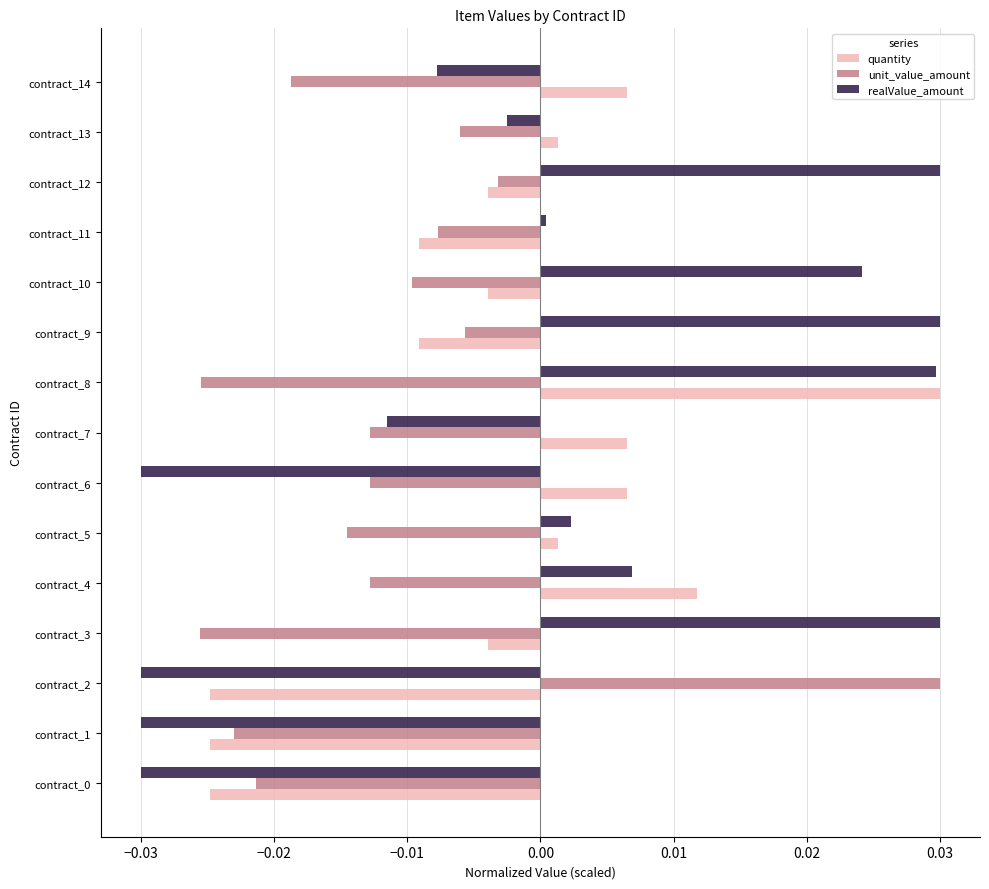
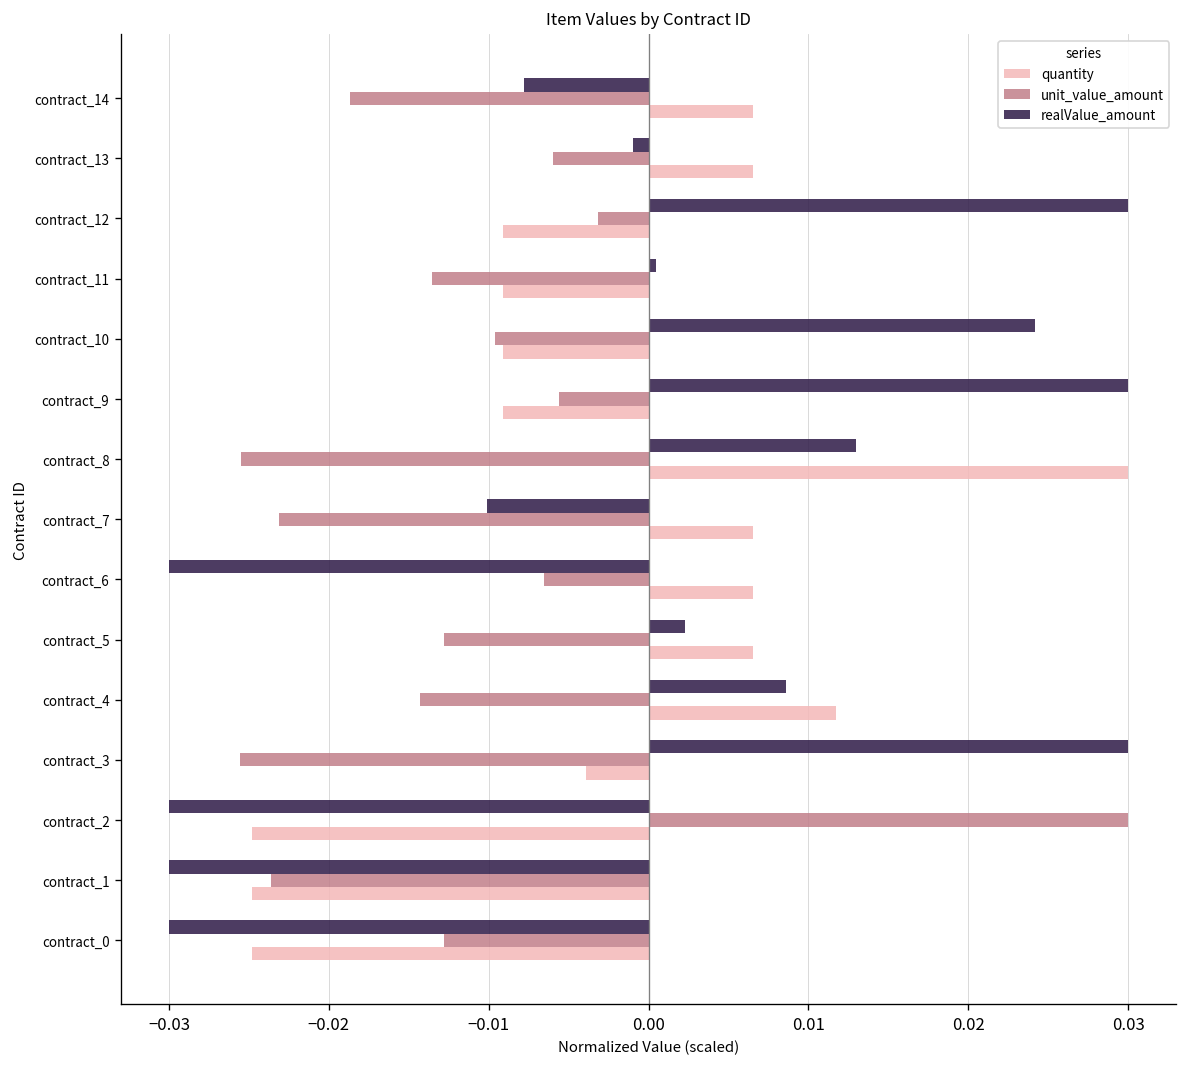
  {
    "quantity": {
      "contract_14": 0.0065,
-     "contract_13": 0.0013,
-     "contract_12": -0.0039,
+     "contract_13": 0.0065,
+     "contract_12": -0.0091,
      "contract_11": -0.0091,
-     "contract_10": -0.0039,
+     "contract_10": -0.0091,
      "contract_9": -0.0091,
      "contract_8": 0.0300,
      "contract_7": 0.0065,
      "contract_6": 0.0065,
-     "contract_5": 0.0013,
+     "contract_5": 0.0065,
      "contract_4": 0.0117,
      "contract_3": -0.0039,
      "contract_2": -0.0248,
      "contract_1": -0.0248,
      "contract_0": -0.0248
    },
    "unit_value_amount": {
      "contract_14": -0.0187,
      "contract_13": -0.0060,
      "contract_12": -0.0032,
-     "contract_11": -0.0077,
+     "contract_11": -0.0135,
      "contract_10": -0.0096,
      "contract_9": -0.0056,
      "contract_8": -0.0255,
-     "contract_7": -0.0128,
-     "contract_6": -0.0128,
-     "contract_5": -0.0145,
-     "contract_4": -0.0128,
+     "contract_7": -0.0231,
+     "contract_6": -0.0066,
+     "contract_5": -0.0128,
+     "contract_4": -0.0143,
      "contract_3": -0.0255,
      "contract_2": 0.0300,
-     "contract_1": -0.0230,
-     "contract_0": -0.0214
+     "contract_1": -0.0236,
+     "contract_0": -0.0128
    },
    "realValue_amount": {
      "contract_14": -0.0078,
-     "contract_13": -0.0025,
+     "contract_13": -0.0010,
      "contract_12": 0.0300,
      "contract_11": 0.0004,
      "contract_10": 0.0242,
      "contract_9": 0.0300,
-     "contract_8": 0.0297,
-     "contract_7": -0.0115,
+     "contract_8": 0.0130,
+     "contract_7": -0.0101,
      "contract_6": -0.0300,
      "contract_5": 0.0023,
-     "contract_4": 0.0068,
+     "contract_4": 0.0086,
      "contract_3": 0.0300,
      "contract_2": -0.0300,
      "contract_1": -0.0300,
      "contract_0": -0.0300
    }
  }
